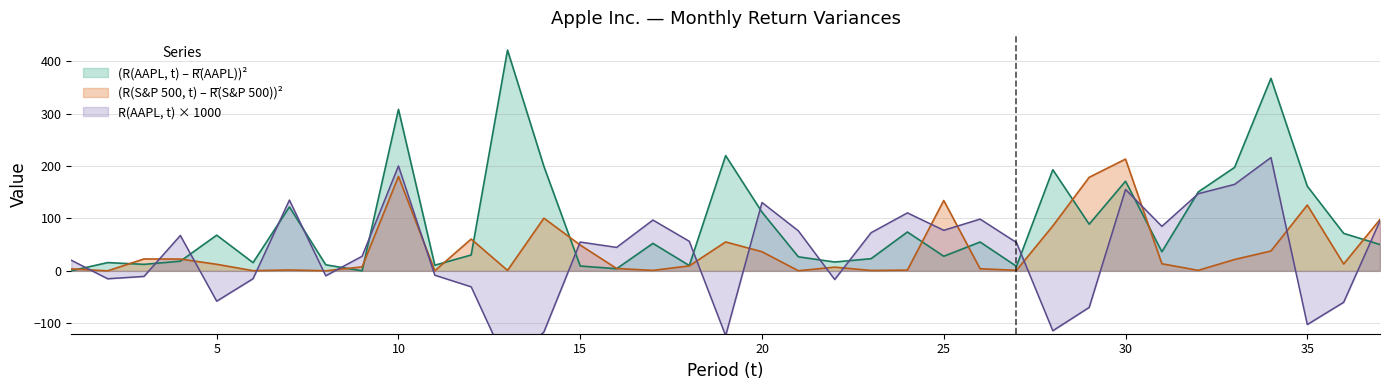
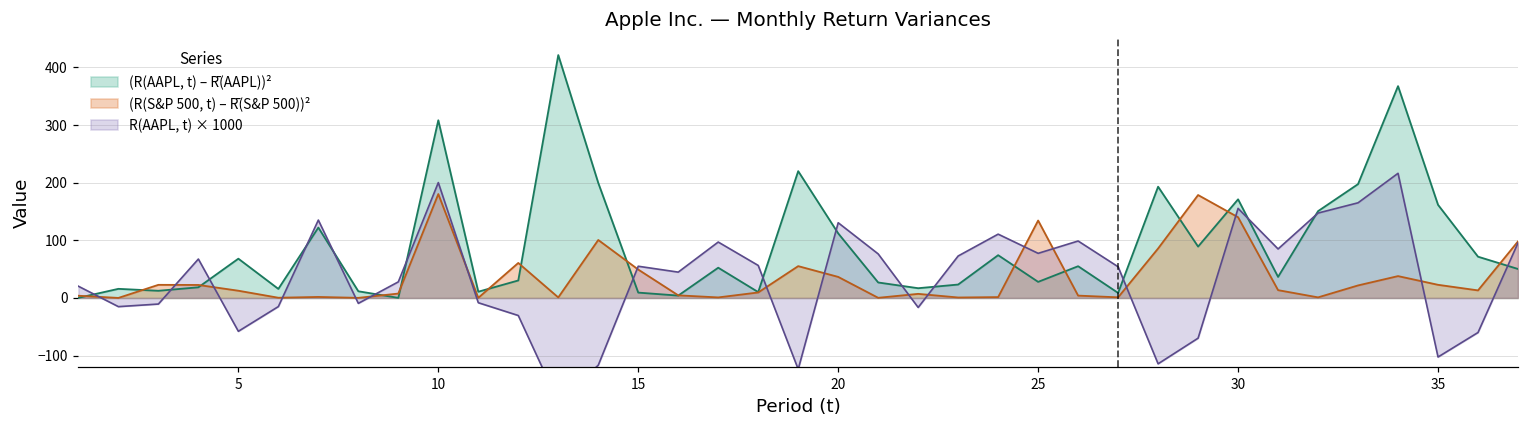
  {
    "(R(S&P 500, t) – R̄(S&P 500))²": {
      "5": 10,
      "10": 180,
      "15": 50,
      "20": 40,
      "25": 130,
-     "30": 210,
-     "35": 130
+     "30": 140,
+     "35": 20
    }
  }
